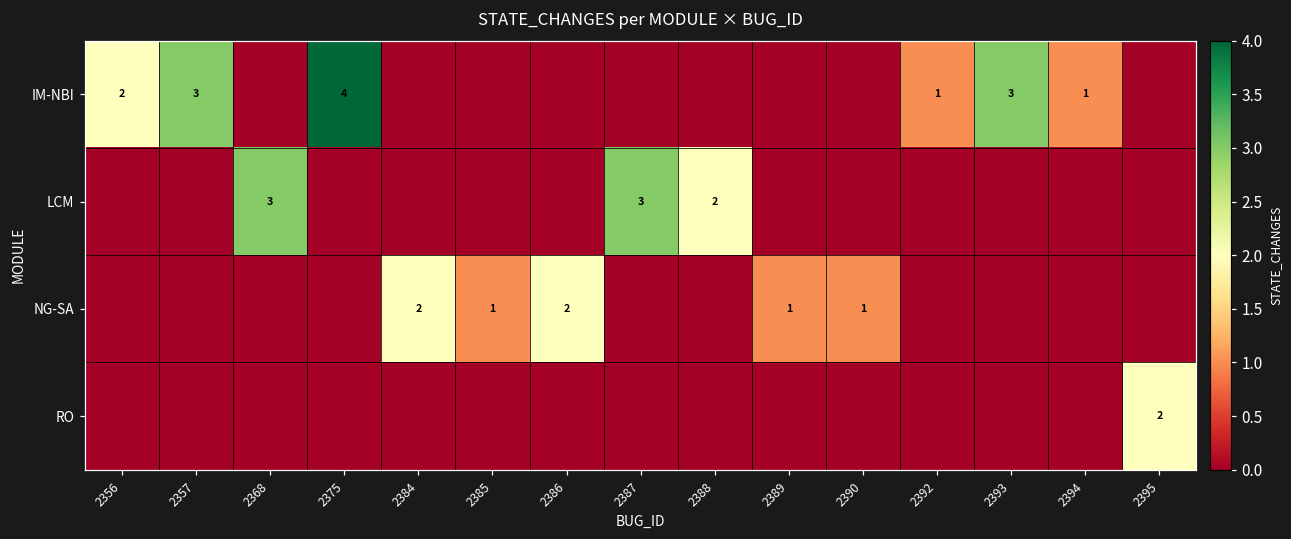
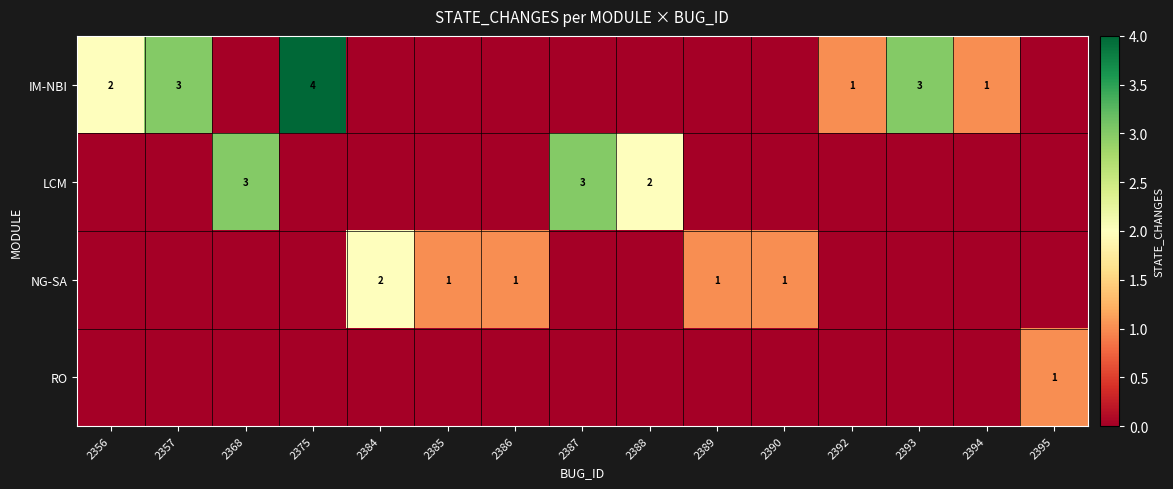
  {
    "IM-NBI": {
      "2356": 2,
      "2357": 3,
      "2375": 4,
      "2392": 1,
      "2393": 3,
      "2394": 1
    },
    "LCM": {
      "2368": 3,
      "2387": 3,
      "2388": 2
    },
    "NG-SA": {
      "2384": 2,
      "2385": 1,
-     "2386": 2,
+     "2386": 1,
      "2389": 1,
      "2390": 1
    },
    "RO": {
-     "2395": 2
+     "2395": 1
    }
  }
